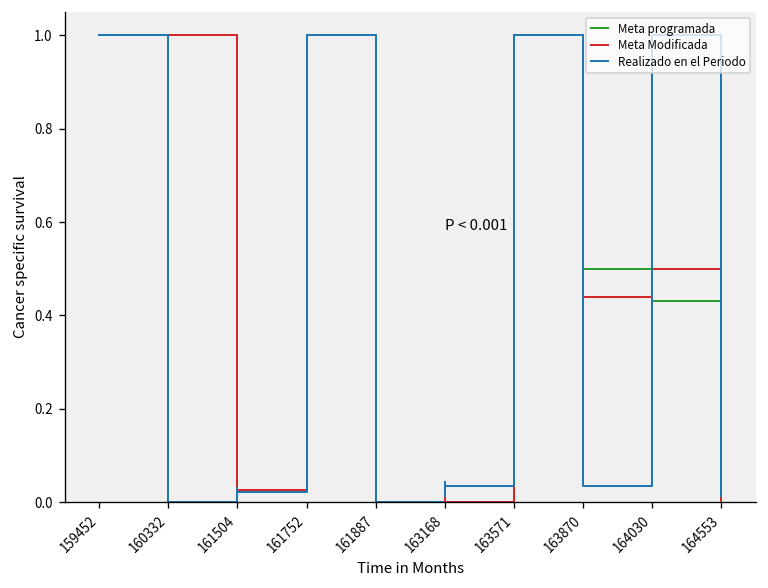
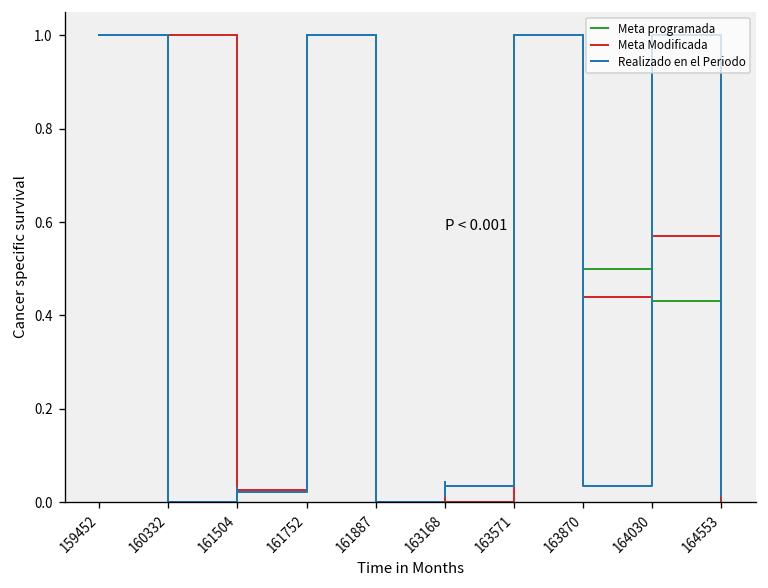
  {
    "Meta Modificada": {
      "163870": 0.44,
-     "164030": 0.50
+     "164030": 0.57
    }
  }
